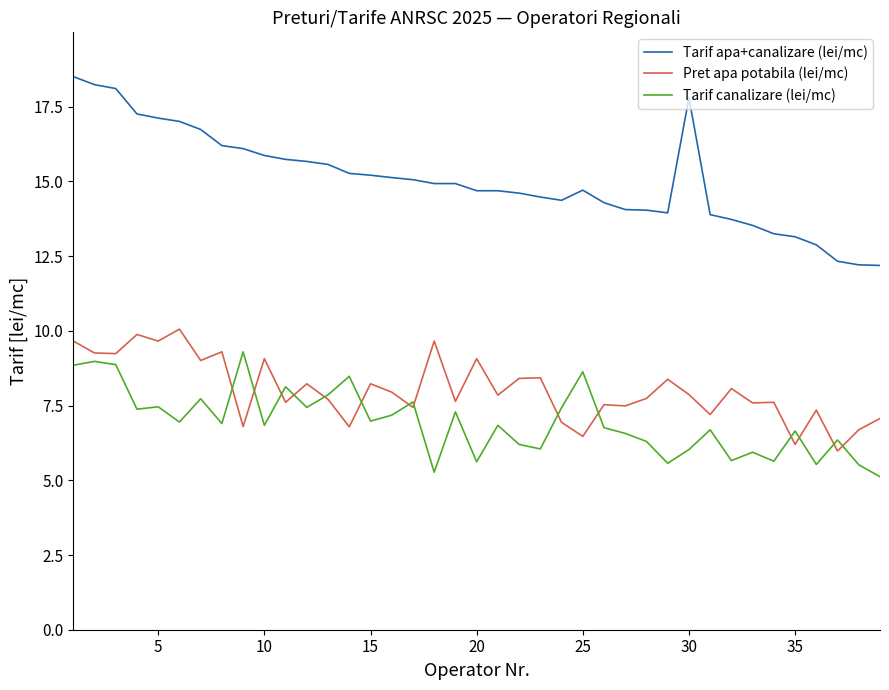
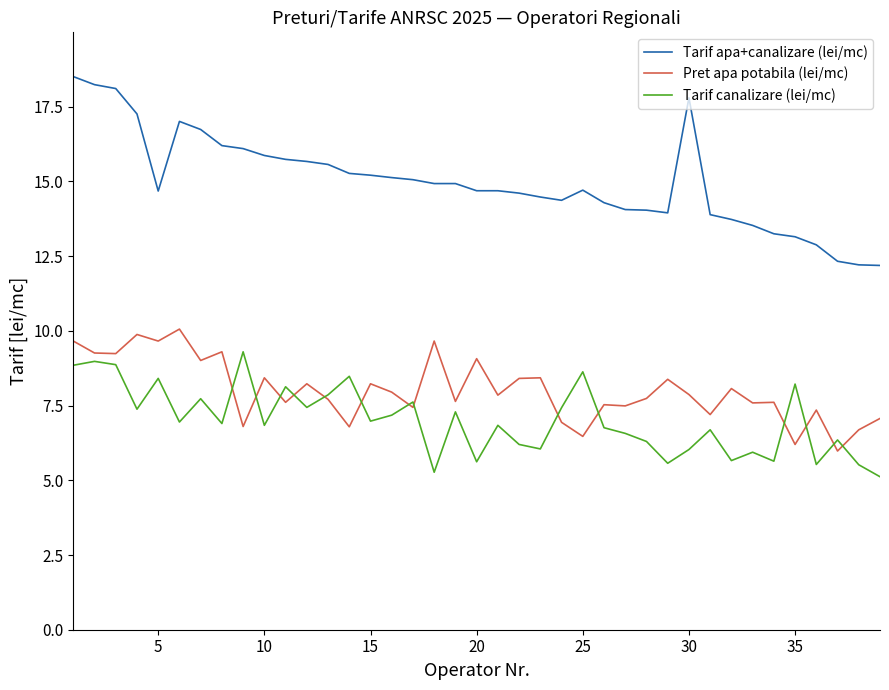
  {
    "Tarif apa+canalizare (lei/mc)": {
-     "5": 17.1,
+     "5": 14.7,
      "10": 15.9,
      "15": 15.2,
      "20": 14.7,
      "25": 14.7,
      "35": 13.2
    },
    "Pret apa potabila (lei/mc)": {
      "5": 9.7,
-     "10": 9.1,
+     "10": 8.4,
      "15": 8.2,
      "20": 9.1,
      "25": 6.5,
      "30": 7.9,
      "35": 6.2
    },
    "Tarif canalizare (lei/mc)": {
-     "5": 7.5,
+     "5": 8.4,
      "10": 6.8,
      "15": 7.0,
      "20": 5.6,
      "25": 8.6,
      "30": 6.0,
-     "35": 6.7
+     "35": 8.2
    }
  }
